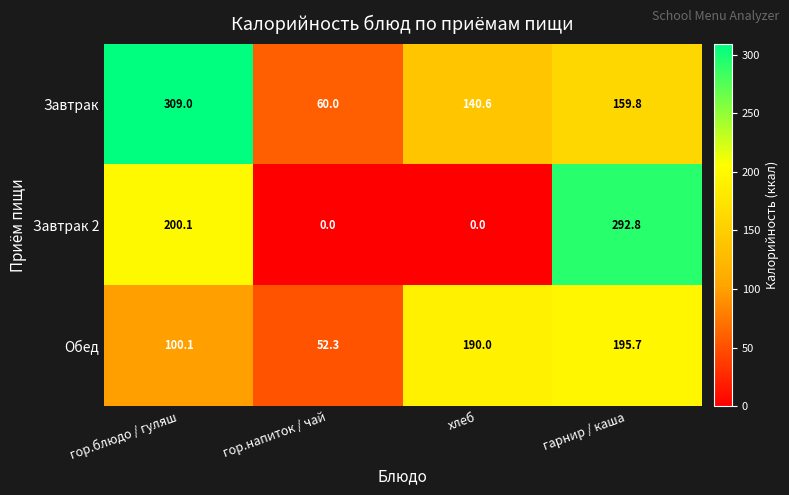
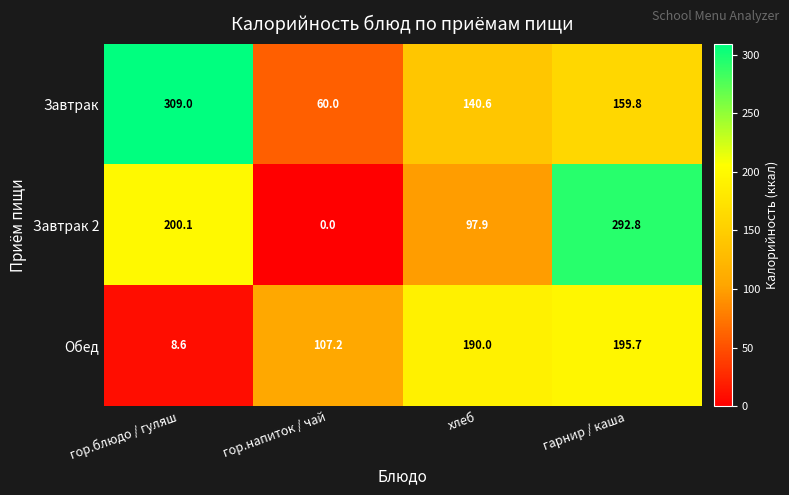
  {
    "Завтрак": {
      "гор.блюдо / гуляш": 309.0,
      "гор.напиток / чай": 60.0,
      "хлеб": 140.6,
      "гарнир / каша": 159.8
    },
    "Завтрак 2": {
      "гор.блюдо / гуляш": 200.1,
      "гор.напиток / чай": 0.0,
-     "хлеб": 0.0,
+     "хлеб": 97.9,
      "гарнир / каша": 292.8
    },
    "Обед": {
-     "гор.блюдо / гуляш": 100.1,
-     "гор.напиток / чай": 52.3,
+     "гор.блюдо / гуляш": 8.6,
+     "гор.напиток / чай": 107.2,
      "хлеб": 190.0,
      "гарнир / каша": 195.7
    }
  }
